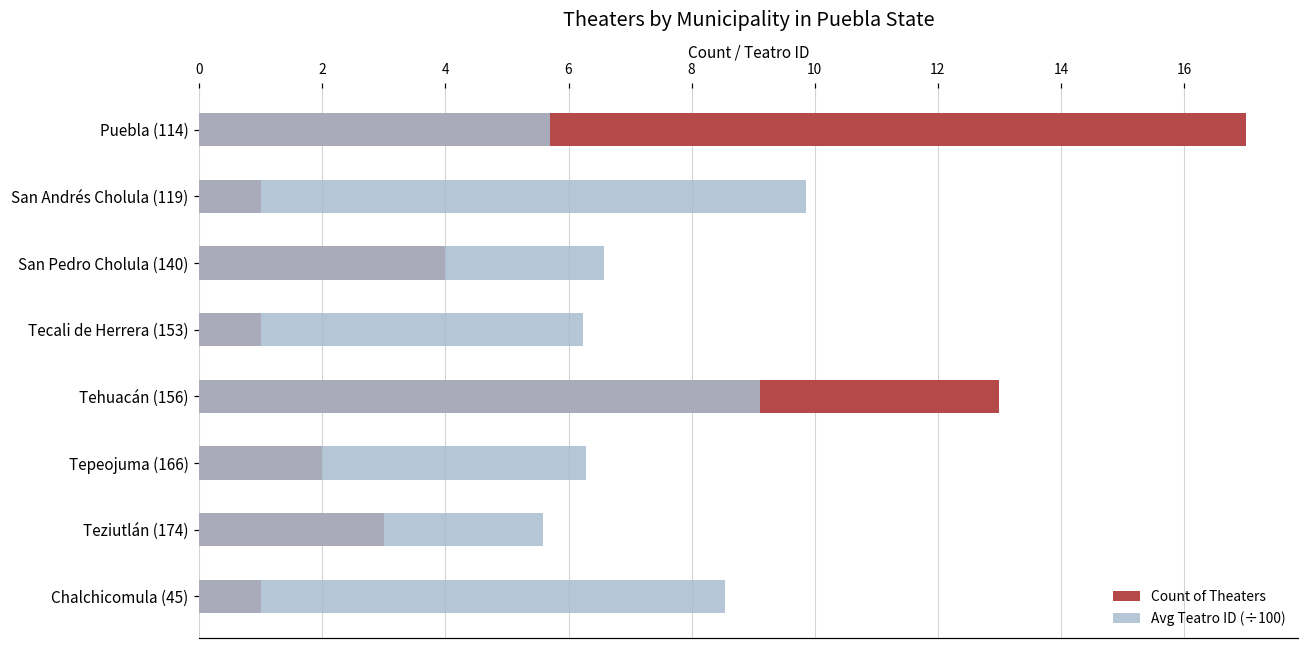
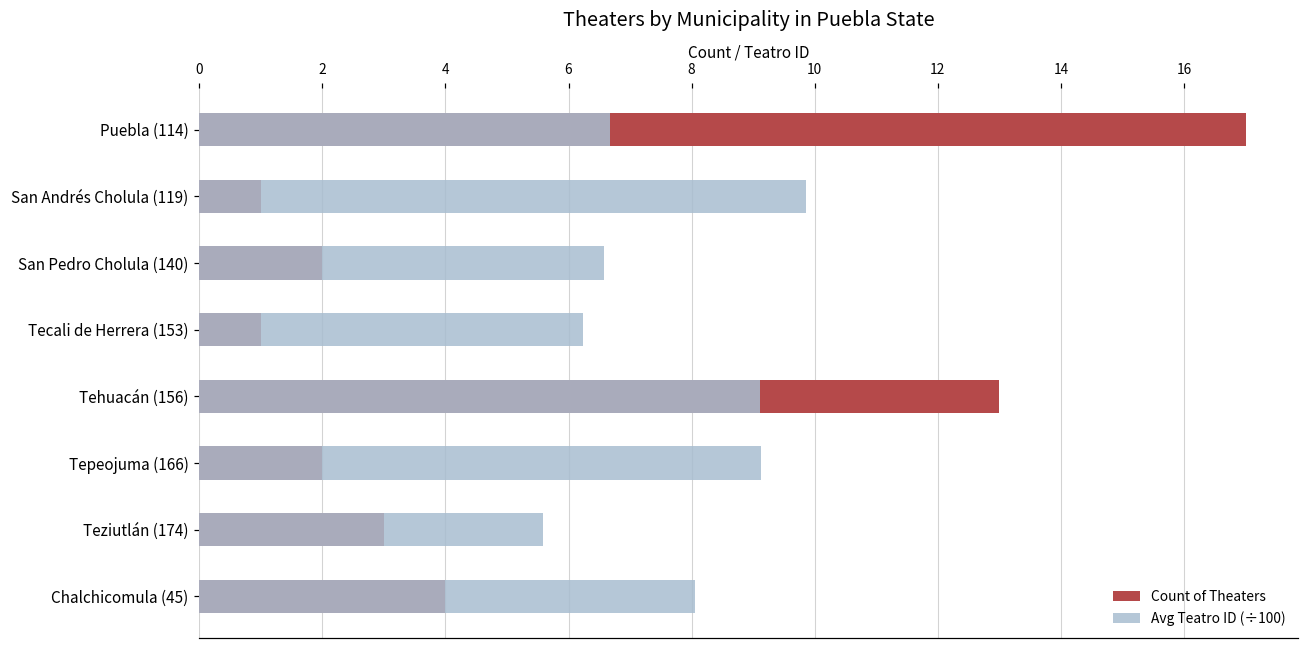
  {
    "Count of Theaters": {
      "Puebla (114)": 17,
-     "San Pedro Cholula (140)": 4,
+     "San Pedro Cholula (140)": 2,
      "Tehuacán (156)": 13,
-     "Chalchicomula (45)": 1
+     "Chalchicomula (45)": 4
    },
    "Avg Teatro ID (÷100)": {
-     "Puebla (114)": 5.7,
+     "Puebla (114)": 6.7,
      "San Andrés Cholula (119)": 9.9,
      "San Pedro Cholula (140)": 6.6,
      "Tecali de Herrera (153)": 6.2,
-     "Tepeojuma (166)": 6.3,
+     "Tepeojuma (166)": 9.1,
      "Teziutlán (174)": 5.6,
-     "Chalchicomula (45)": 8.5
+     "Chalchicomula (45)": 8.1
    }
  }
